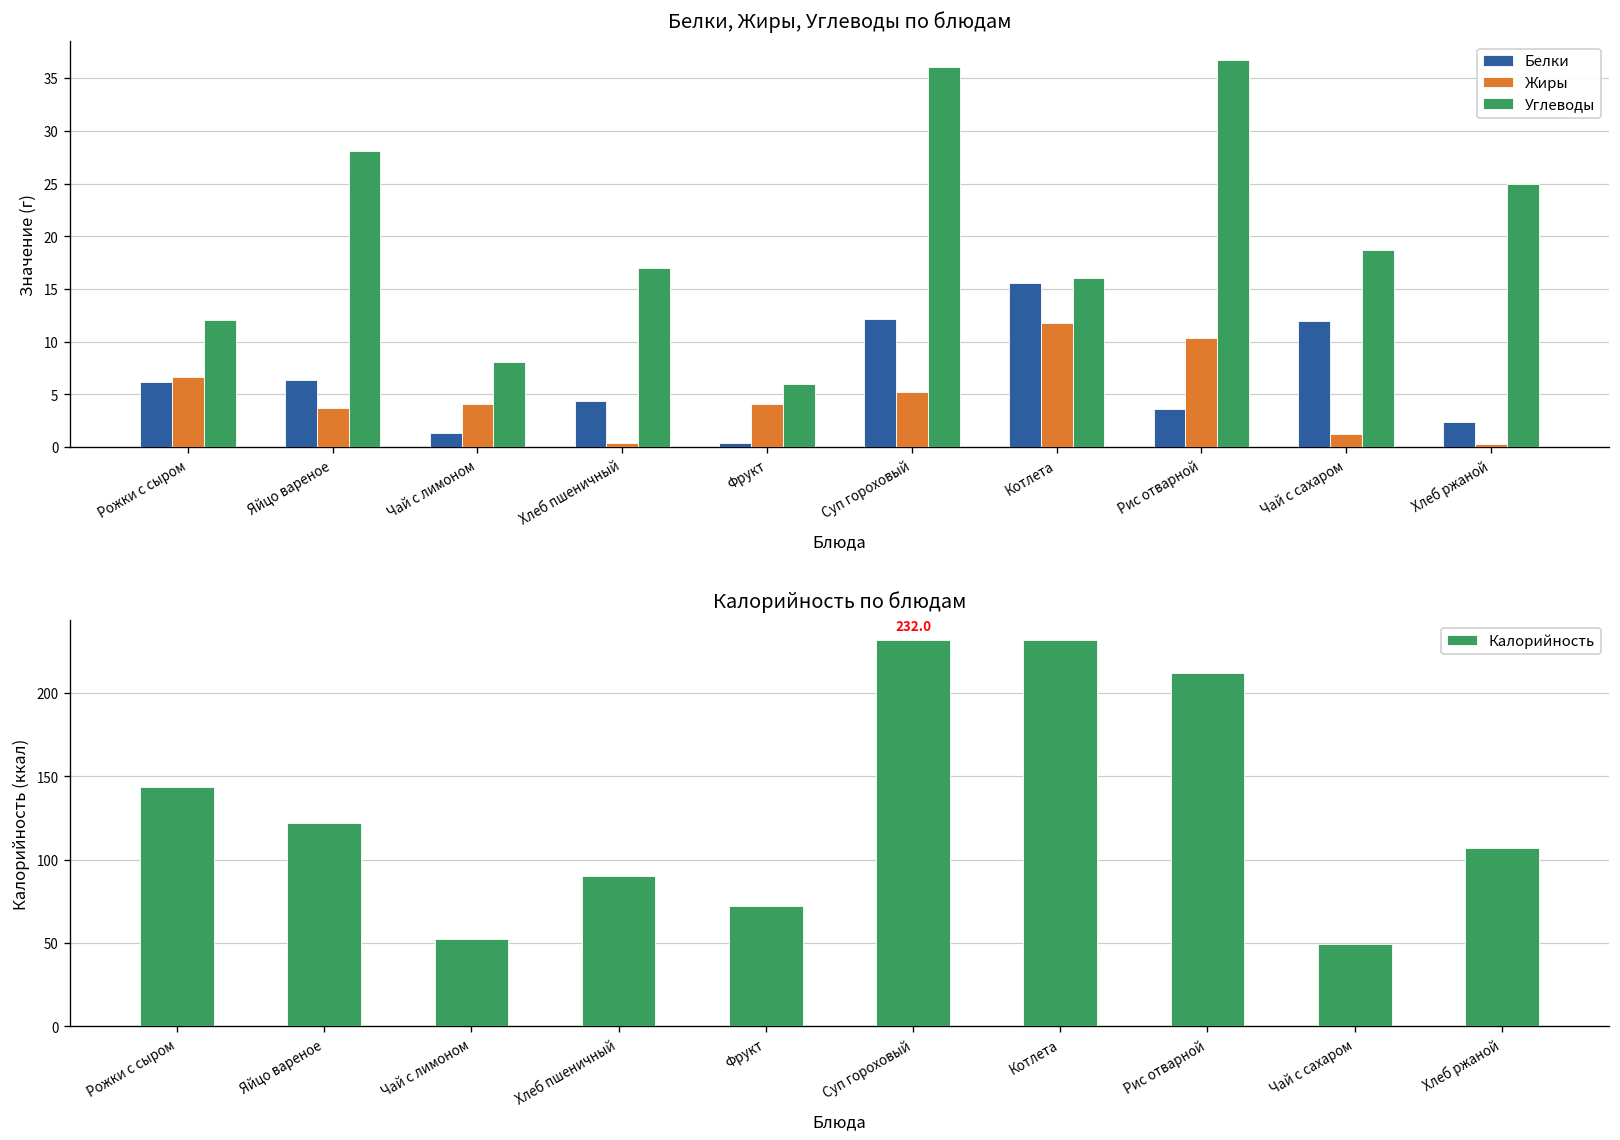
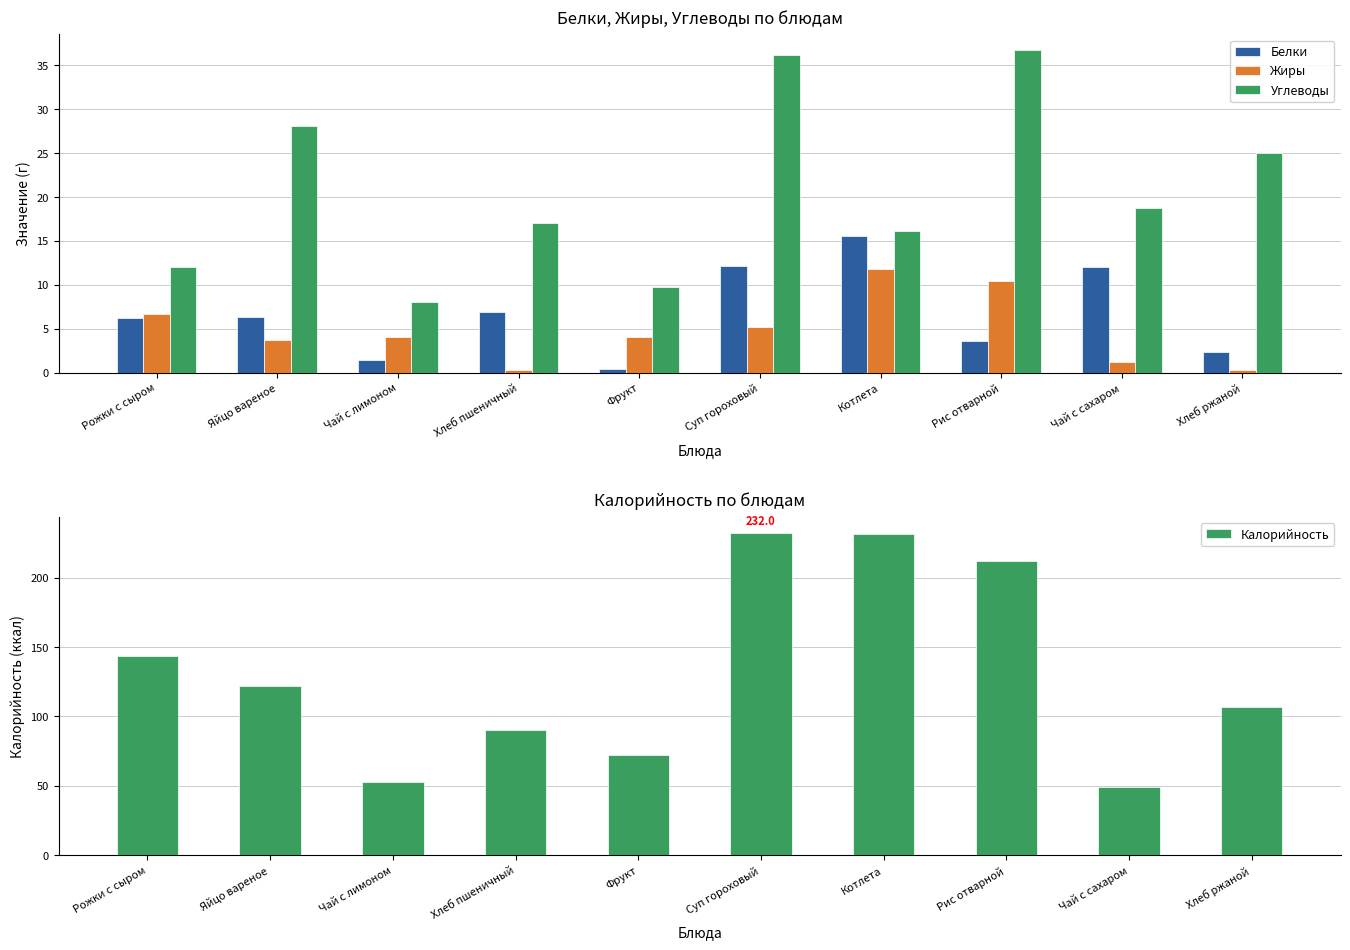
  {
    "Белки, Жиры, Углеводы по блюдам": {
      "Белки": {
        "Рожки с сыром": 6,
        "Яйцо вареное": 6,
        "Чай с лимоном": 1,
-       "Хлеб пшеничный": 4,
+       "Хлеб пшеничный": 7,
        "Фрукт": 0,
        "Суп гороховый": 12,
        "Котлета": 16,
        "Рис отварной": 4,
        "Чай с сахаром": 12,
        "Хлеб ржаной": 2
      },
      "Жиры": {
        "Рожки с сыром": 7,
        "Яйцо вареное": 4,
        "Чай с лимоном": 4,
        "Хлеб пшеничный": 0,
        "Фрукт": 4,
        "Суп гороховый": 5,
        "Котлета": 12,
        "Рис отварной": 10,
        "Чай с сахаром": 1,
        "Хлеб ржаной": 0
      },
      "Углеводы": {
        "Рожки с сыром": 12,
        "Яйцо вареное": 28,
        "Чай с лимоном": 8,
        "Хлеб пшеничный": 17,
-       "Фрукт": 6,
+       "Фрукт": 10,
        "Суп гороховый": 36,
        "Котлета": 16,
        "Рис отварной": 37,
        "Чай с сахаром": 19,
        "Хлеб ржаной": 25
      }
    },
    "Калорийность по блюдам": {
      "Суп гороховый": 232.0
    }
  }
